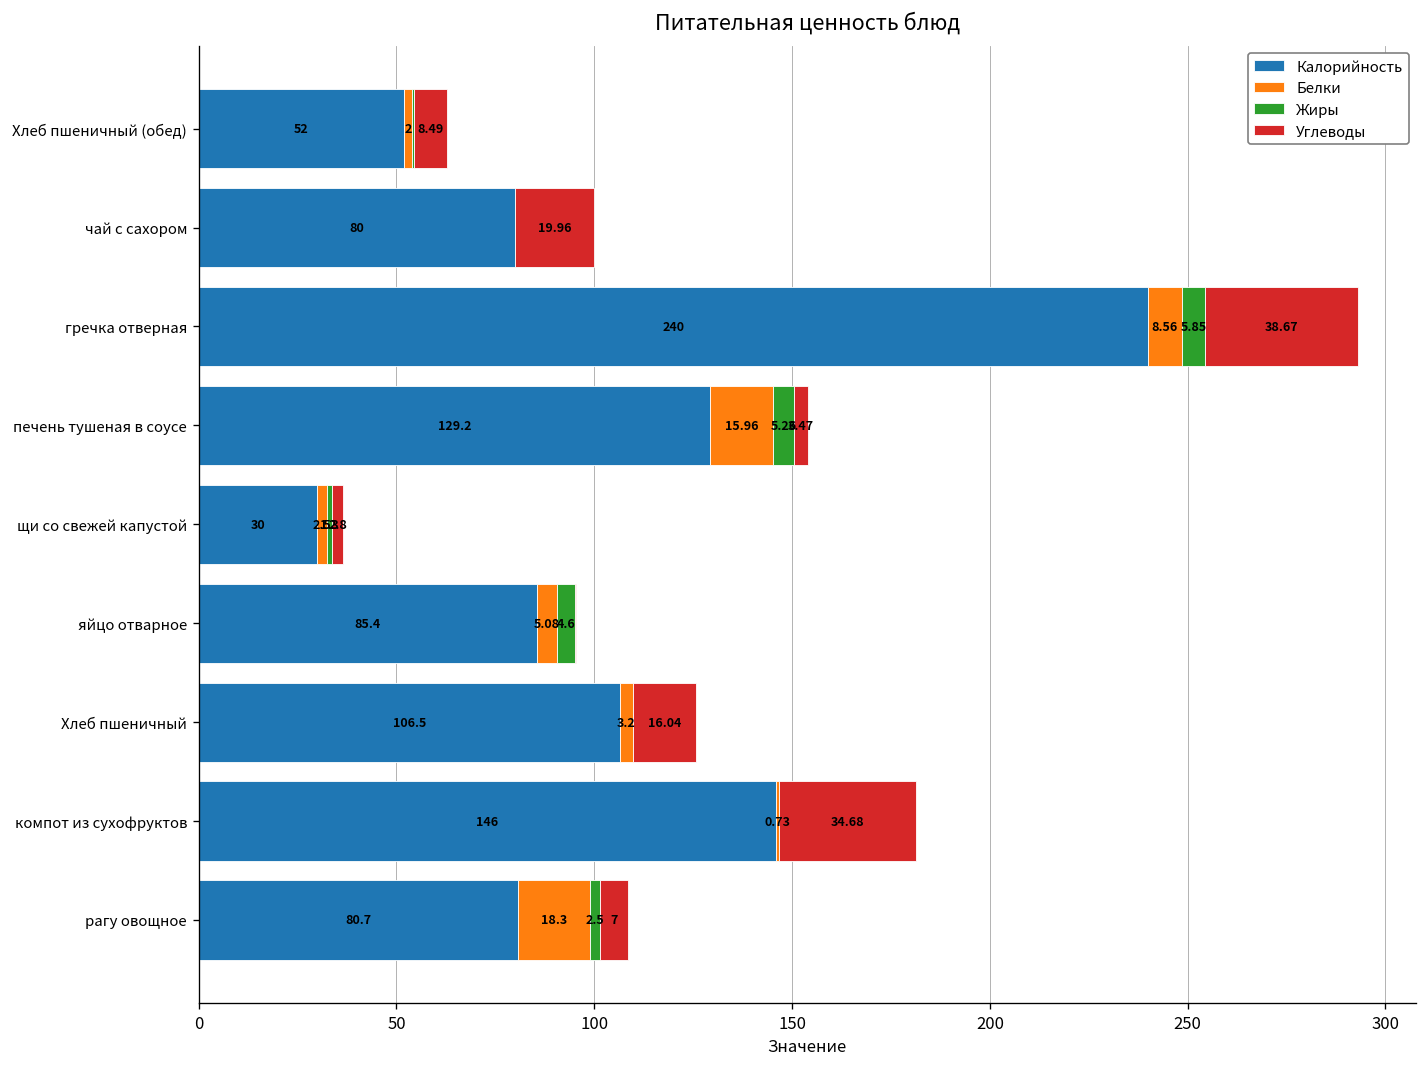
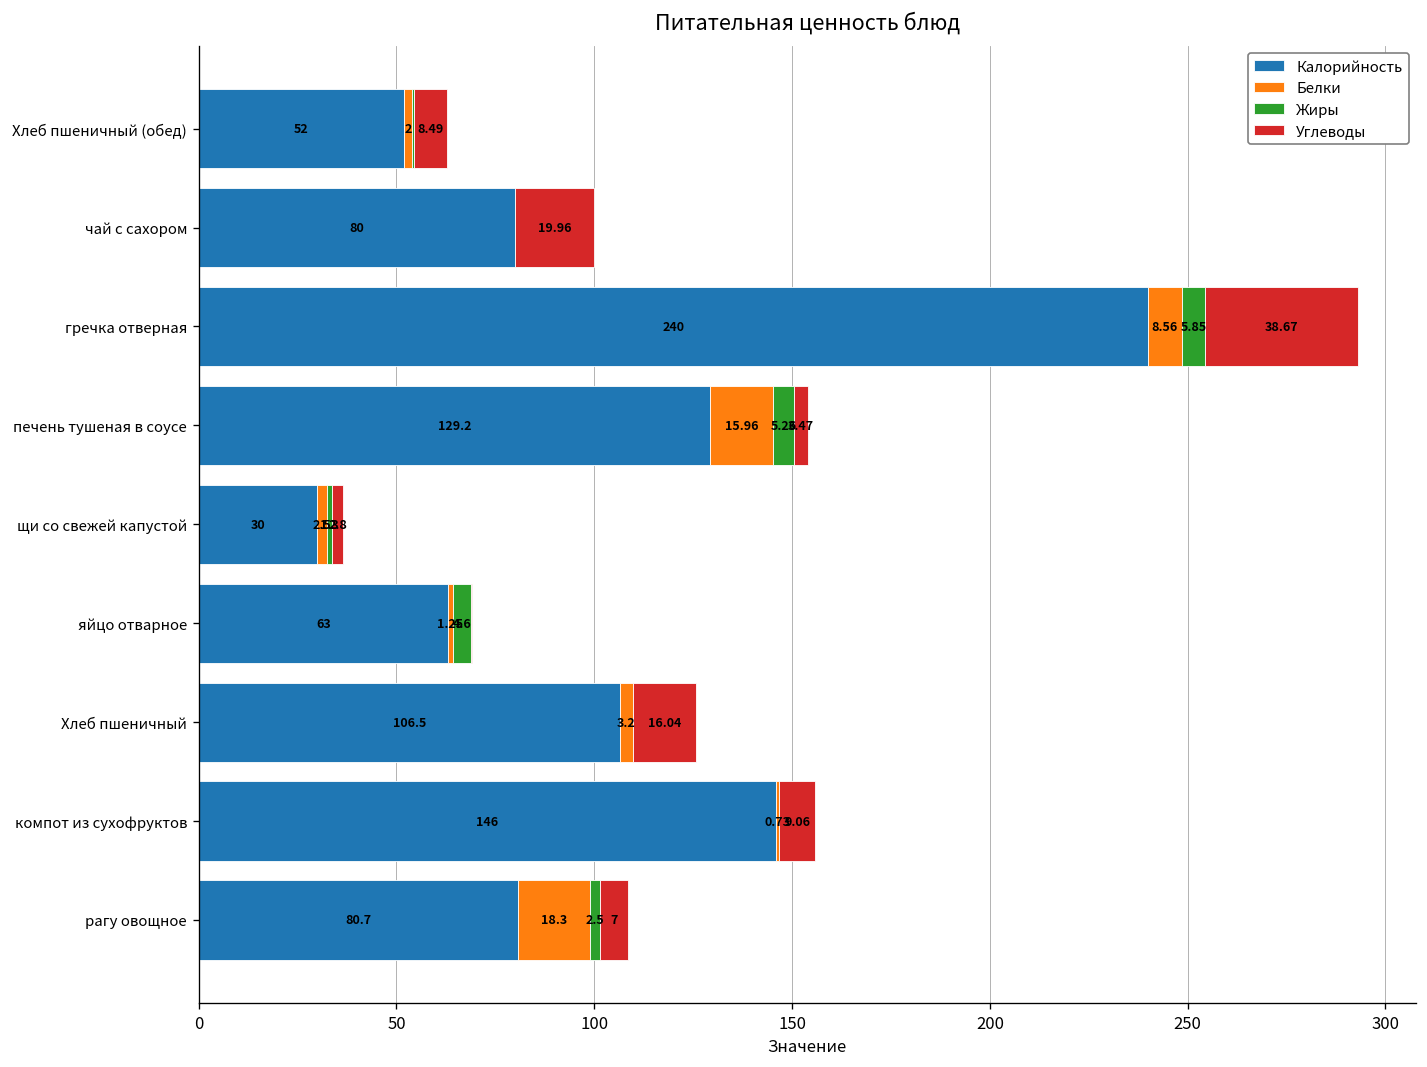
  {
    "Калорийность": {
      "Хлеб пшеничный (обед)": 52,
      "чай с сахором": 80,
      "гречка отверная": 240,
      "печень тушеная в соусе": 129.2,
      "щи со свежей капустой": 30,
-     "яйцо отварное": 85.4,
+     "яйцо отварное": 63,
      "Хлеб пшеничный": 106.5,
      "компот из сухофруктов": 146,
      "рагу овощное": 80.7
    },
    "Белки": {
      "Хлеб пшеничный (обед)": 2,
      "гречка отверная": 8.56,
      "печень тушеная в соусе": 15.96,
-     "яйцо отварное": 5.08,
+     "яйцо отварное": 1.25,
      "Хлеб пшеничный": 3.2,
      "рагу овощное": 18.3
    },
    "Жиры": {
      "гречка отверная": 5.85,
      "рагу овощное": 2.5
    },
    "Углеводы": {
      "Хлеб пшеничный (обед)": 8.49,
      "чай с сахором": 19.96,
      "гречка отверная": 38.67,
      "Хлеб пшеничный": 16.04,
-     "компот из сухофруктов": 34.68,
+     "компот из сухофруктов": 9.06,
      "рагу овощное": 7
    }
  }
